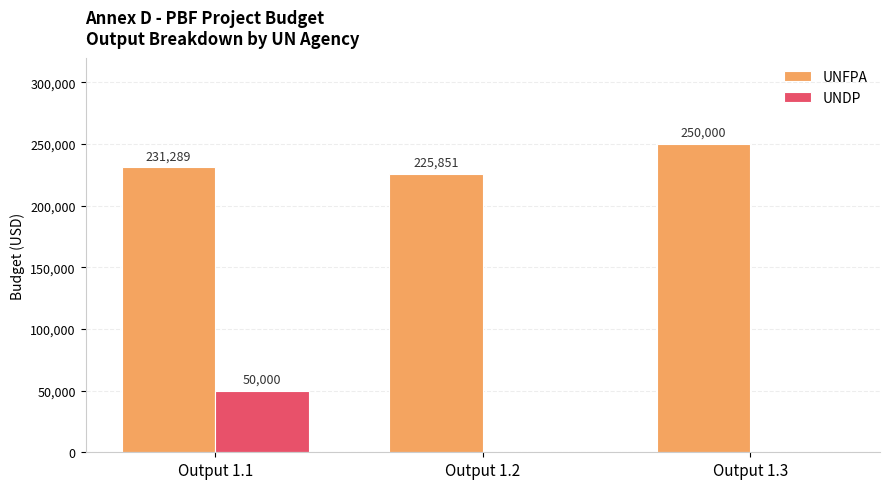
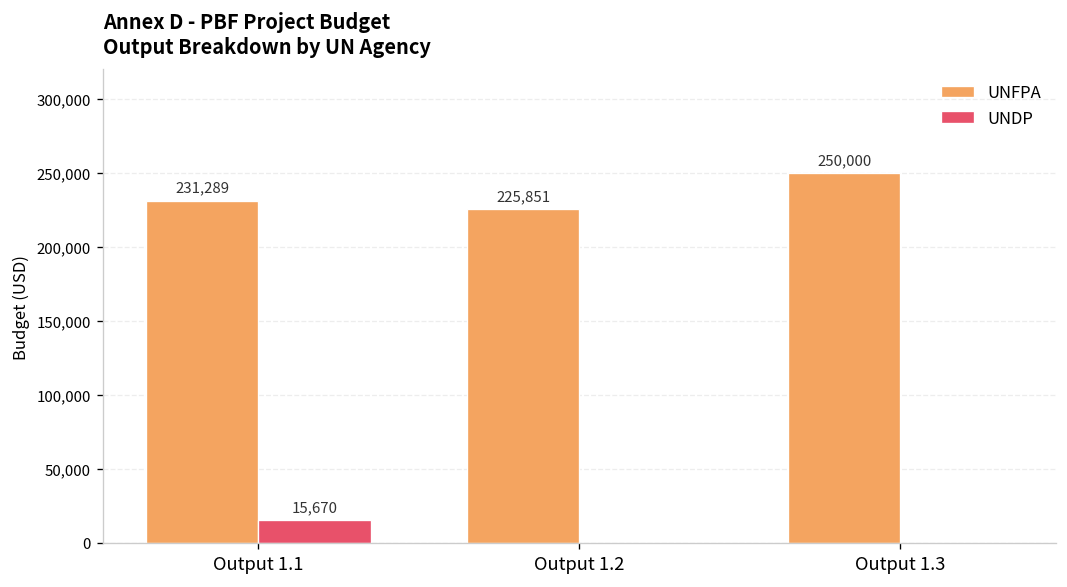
  {
    "UNFPA": {
      "Output 1.1": "231,289",
      "Output 1.2": "225,851",
      "Output 1.3": "250,000"
    },
    "UNDP": {
-     "Output 1.1": "50,000"
+     "Output 1.1": "15,670"
    }
  }
